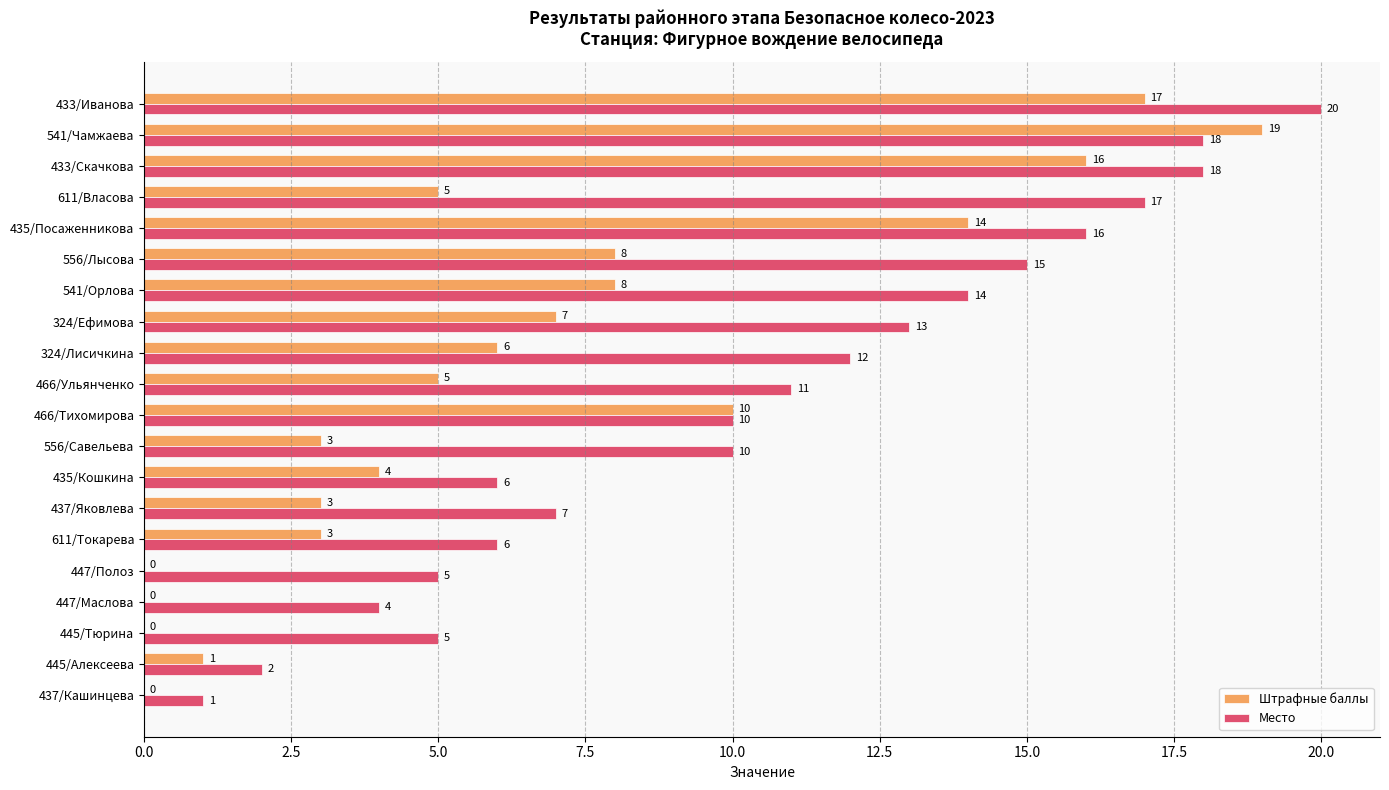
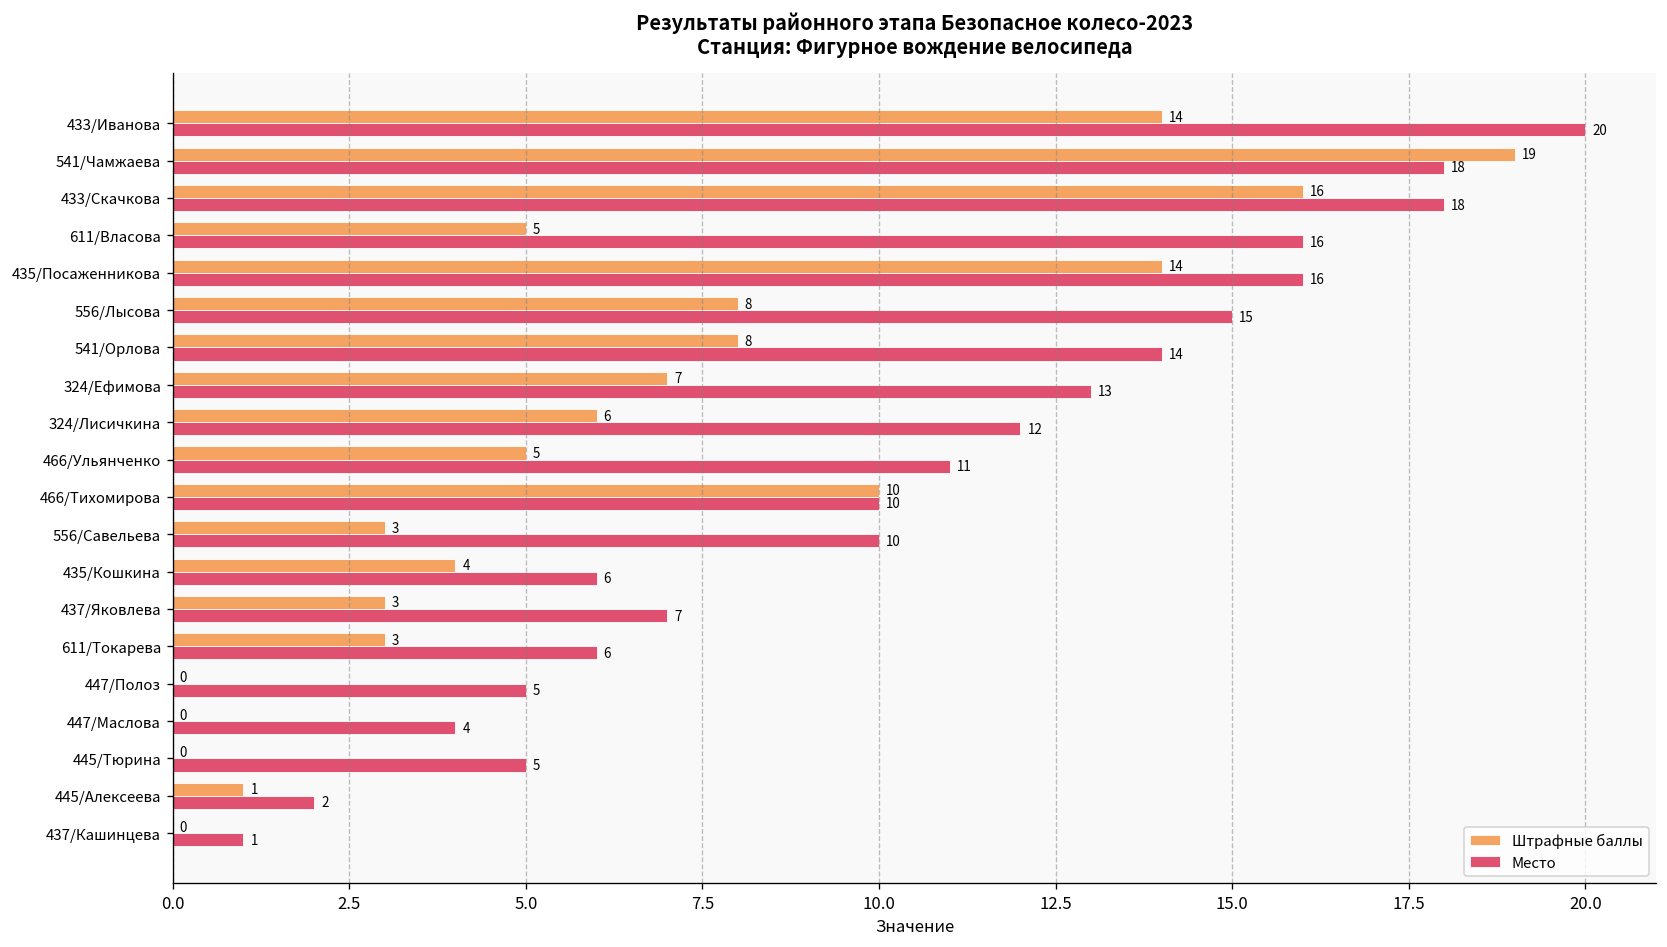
  {
    "Штрафные баллы": {
-     "433/Иванова": 17,
+     "433/Иванова": 14,
      "541/Чамжаева": 19,
      "433/Скачкова": 16,
      "611/Власова": 5,
      "435/Посаженникова": 14,
      "556/Лысова": 8,
      "541/Орлова": 8,
      "324/Ефимова": 7,
      "324/Лисичкина": 6,
      "466/Ульянченко": 5,
      "466/Тихомирова": 10,
      "556/Савельева": 3,
      "435/Кошкина": 4,
      "437/Яковлева": 3,
      "611/Токарева": 3,
      "447/Полоз": 0,
      "447/Маслова": 0,
      "445/Тюрина": 0,
      "445/Алексеева": 1,
      "437/Кашинцева": 0
    },
    "Место": {
      "433/Иванова": 20,
      "541/Чамжаева": 18,
      "433/Скачкова": 18,
-     "611/Власова": 17,
+     "611/Власова": 16,
      "435/Посаженникова": 16,
      "556/Лысова": 15,
      "541/Орлова": 14,
      "324/Ефимова": 13,
      "324/Лисичкина": 12,
      "466/Ульянченко": 11,
      "466/Тихомирова": 10,
      "556/Савельева": 10,
      "435/Кошкина": 6,
      "437/Яковлева": 7,
      "611/Токарева": 6,
      "447/Полоз": 5,
      "447/Маслова": 4,
      "445/Тюрина": 5,
      "445/Алексеева": 2,
      "437/Кашинцева": 1
    }
  }
